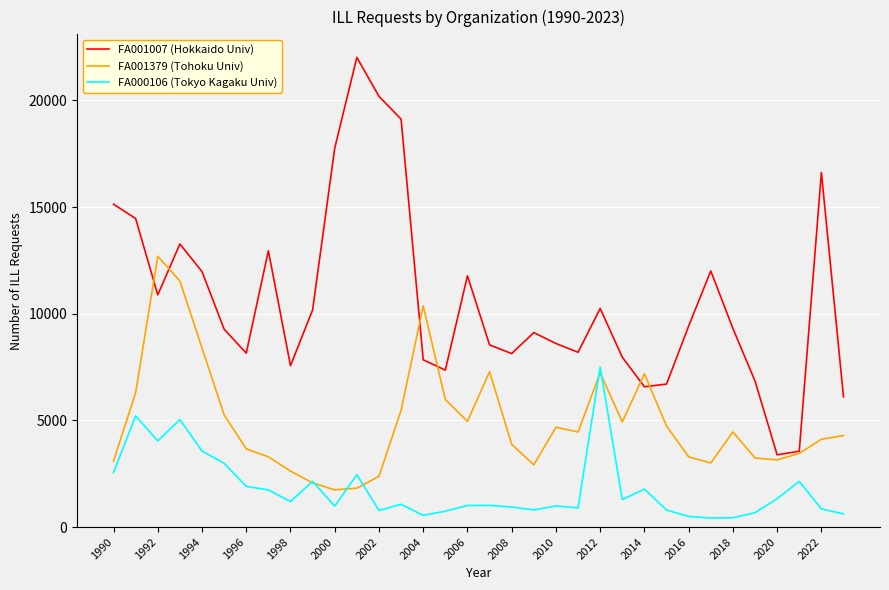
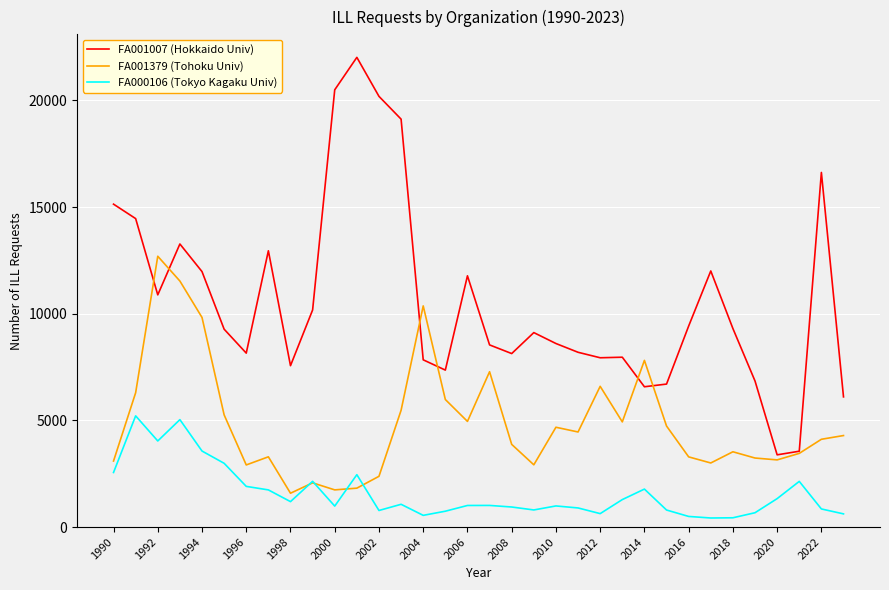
  {
    "FA001007 (Hokkaido Univ)": {
      "1990": 15100,
      "1992": 10900,
      "1994": 12000,
      "1996": 8200,
      "1998": 7600,
-     "2000": 17800,
+     "2000": 20500,
      "2002": 20200,
      "2004": 7800,
      "2006": 11800,
      "2008": 8100,
      "2010": 8600,
-     "2012": 10200,
+     "2012": 7900,
      "2014": 6600,
      "2016": 9400,
      "2018": 9300,
      "2020": 3400,
      "2022": 16600
    },
    "FA001379 (Tohoku Univ)": {
      "1990": 3100,
      "1992": 12700,
-     "1994": 8400,
-     "1996": 3700,
-     "1998": 2600,
+     "1994": 9800,
+     "1996": 2900,
+     "1998": 1600,
      "2000": 1700,
      "2002": 2400,
      "2004": 10400,
      "2006": 5000,
      "2008": 3900,
      "2010": 4700,
-     "2012": 7200,
-     "2014": 7200,
+     "2012": 6600,
+     "2014": 7800,
      "2016": 3300,
-     "2018": 4500,
+     "2018": 3500,
      "2020": 3100,
      "2022": 4100
    },
    "FA000106 (Tokyo Kagaku Univ)": {
      "1990": 2600,
      "1992": 4000,
      "1994": 3600,
      "1996": 1900,
      "1998": 1200,
      "2000": 1000,
      "2002": 800,
      "2004": 500,
      "2006": 1000,
      "2008": 900,
      "2010": 1000,
-     "2012": 7500,
+     "2012": 600,
      "2014": 1800,
      "2016": 500,
      "2018": 400,
      "2020": 1300,
      "2022": 800
    }
  }
